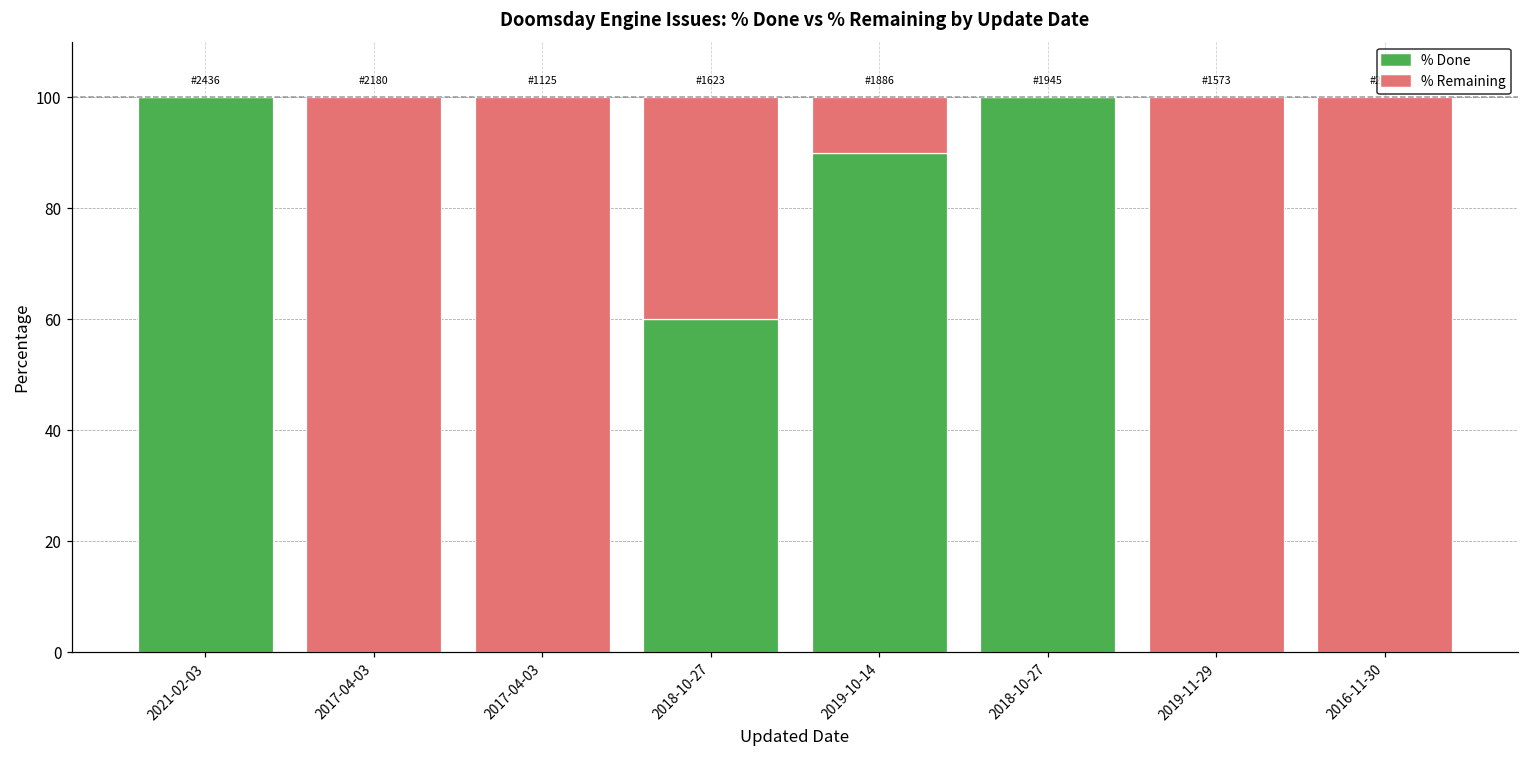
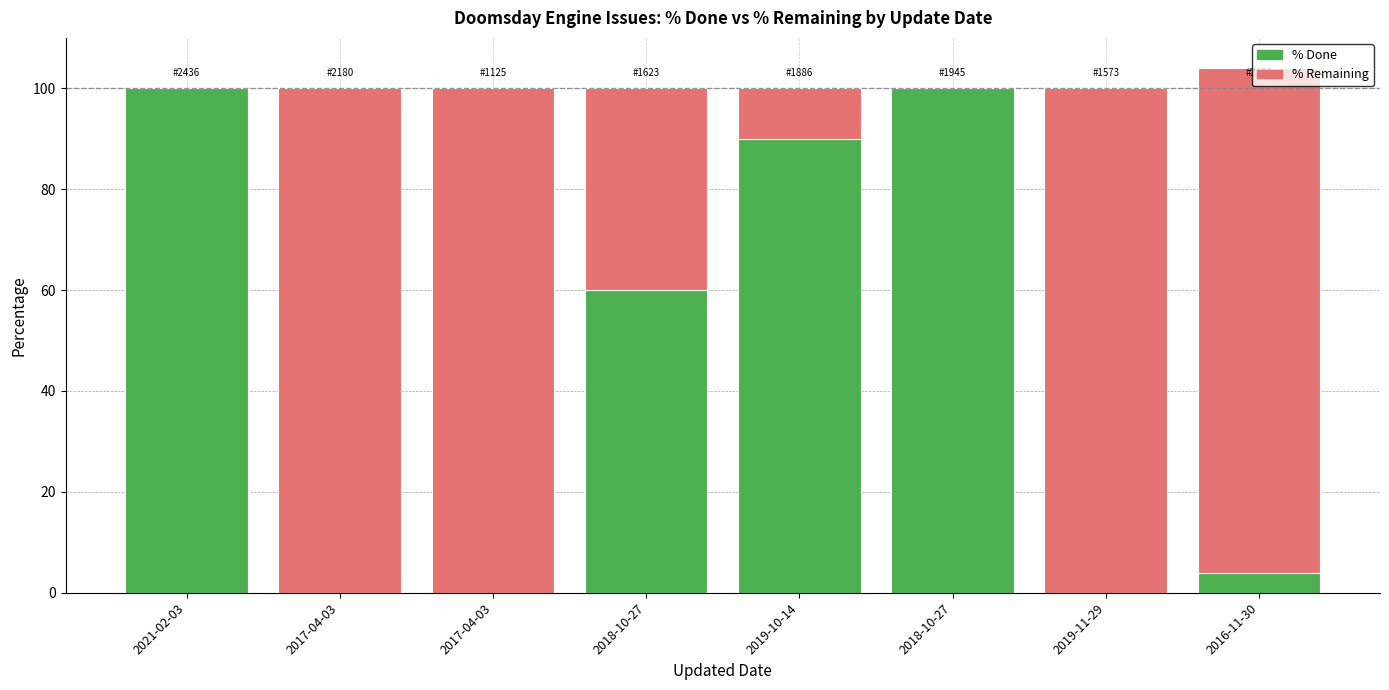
  {
    "% Done": {
      "2019-10-14": 90,
      "2019-11-29": 0,
-     "2016-11-30": 0
+     "2016-11-30": 4
    }
  }
